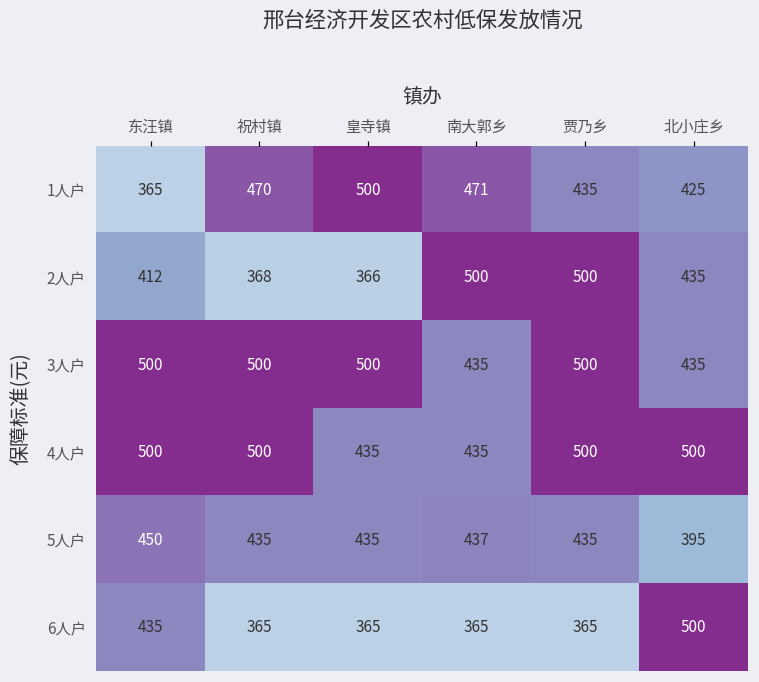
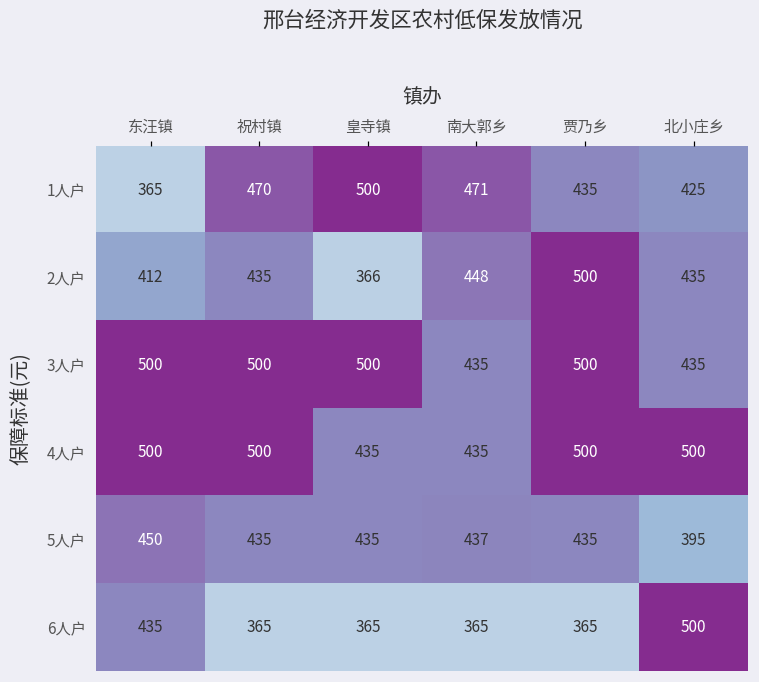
  {
    "1人户": {
      "东汪镇": 365,
      "祝村镇": 470,
      "皇寺镇": 500,
      "南大郭乡": 471,
      "贾乃乡": 435,
      "北小庄乡": 425
    },
    "2人户": {
      "东汪镇": 412,
-     "祝村镇": 368,
+     "祝村镇": 435,
      "皇寺镇": 366,
-     "南大郭乡": 500,
+     "南大郭乡": 448,
      "贾乃乡": 500,
      "北小庄乡": 435
    },
    "3人户": {
      "东汪镇": 500,
      "祝村镇": 500,
      "皇寺镇": 500,
      "南大郭乡": 435,
      "贾乃乡": 500,
      "北小庄乡": 435
    },
    "4人户": {
      "东汪镇": 500,
      "祝村镇": 500,
      "皇寺镇": 435,
      "南大郭乡": 435,
      "贾乃乡": 500,
      "北小庄乡": 500
    },
    "5人户": {
      "东汪镇": 450,
      "祝村镇": 435,
      "皇寺镇": 435,
      "南大郭乡": 437,
      "贾乃乡": 435,
      "北小庄乡": 395
    },
    "6人户": {
      "东汪镇": 435,
      "祝村镇": 365,
      "皇寺镇": 365,
      "南大郭乡": 365,
      "贾乃乡": 365,
      "北小庄乡": 500
    }
  }
